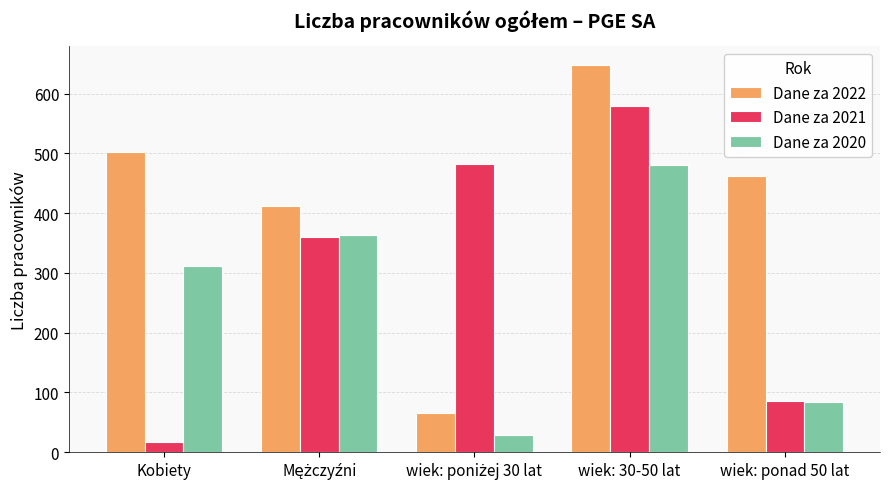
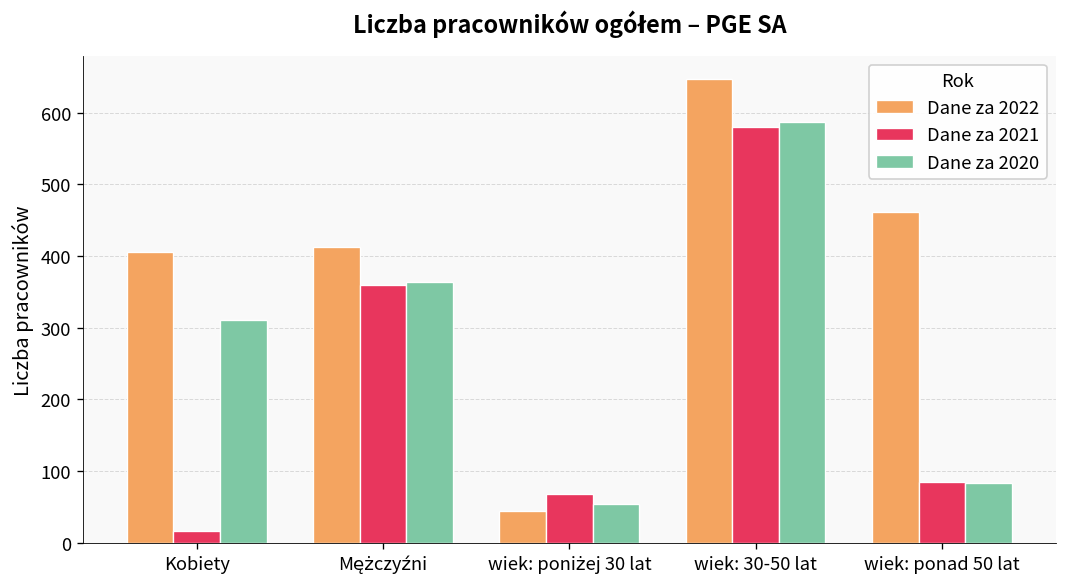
  {
    "Dane za 2022": {
-     "Kobiety": 500,
+     "Kobiety": 410,
      "Mężczyźni": 410,
-     "wiek: poniżej 30 lat": 70,
+     "wiek: poniżej 30 lat": 40,
      "wiek: 30-50 lat": 650,
      "wiek: ponad 50 lat": 460
    },
    "Dane za 2021": {
      "Kobiety": 20,
      "Mężczyźni": 360,
-     "wiek: poniżej 30 lat": 480,
+     "wiek: poniżej 30 lat": 70,
      "wiek: 30-50 lat": 580,
      "wiek: ponad 50 lat": 90
    },
    "Dane za 2020": {
      "Kobiety": 310,
      "Mężczyźni": 360,
-     "wiek: poniżej 30 lat": 30,
-     "wiek: 30-50 lat": 480,
+     "wiek: poniżej 30 lat": 50,
+     "wiek: 30-50 lat": 590,
      "wiek: ponad 50 lat": 80
    }
  }
